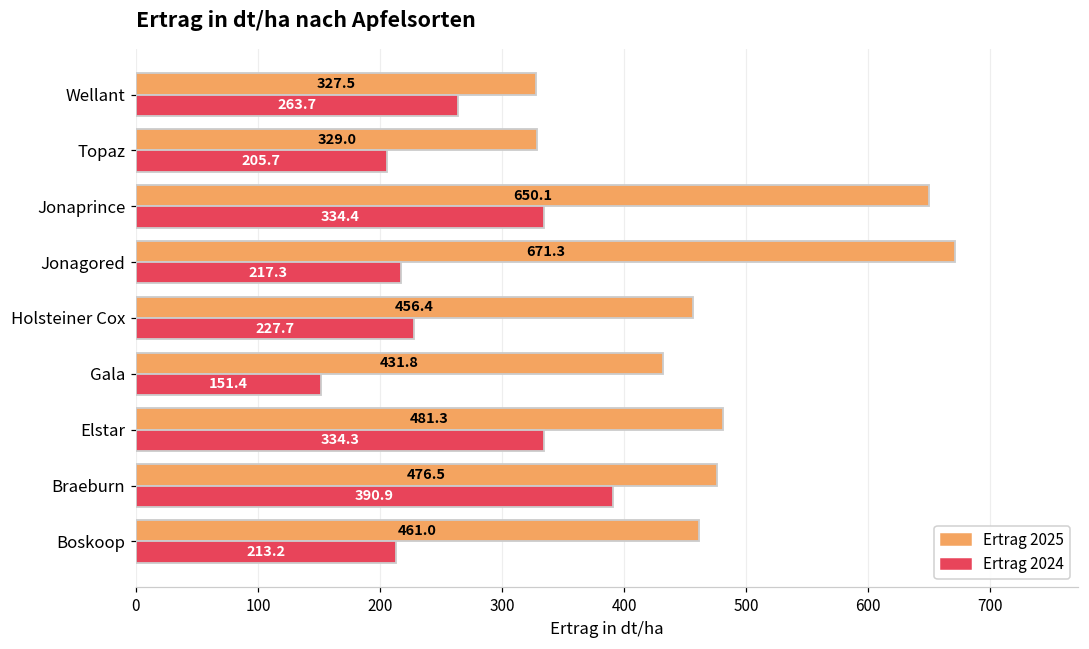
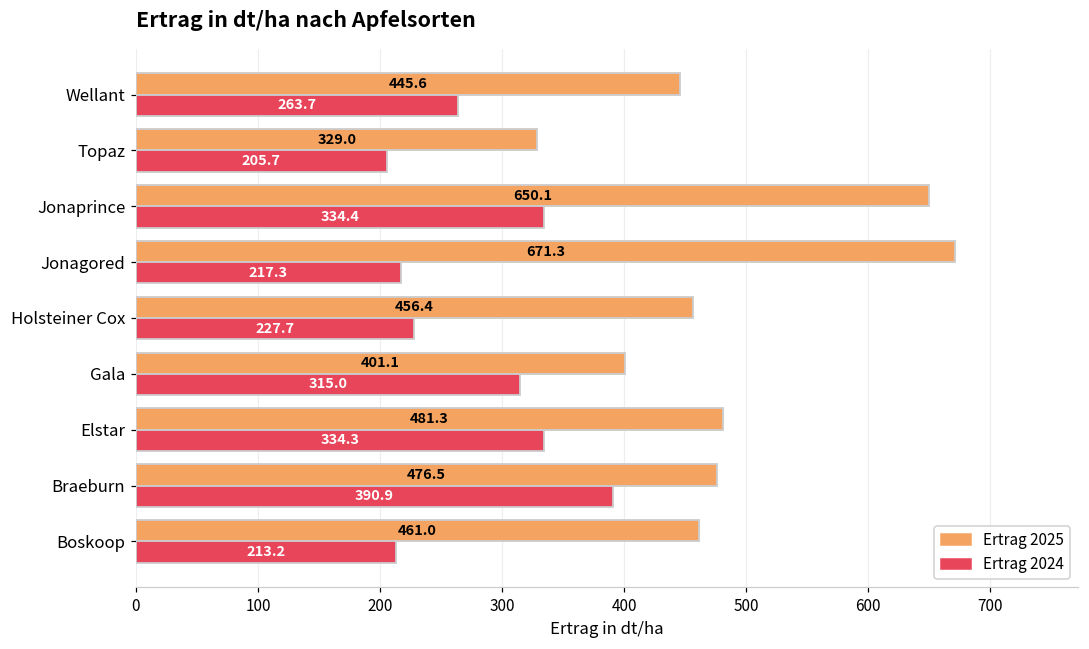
  {
    "Ertrag 2025": {
-     "Wellant": 327.5,
+     "Wellant": 445.6,
      "Topaz": 329.0,
      "Jonaprince": 650.1,
      "Jonagored": 671.3,
      "Holsteiner Cox": 456.4,
-     "Gala": 431.8,
+     "Gala": 401.1,
      "Elstar": 481.3,
      "Braeburn": 476.5,
      "Boskoop": 461.0
    },
    "Ertrag 2024": {
      "Wellant": 263.7,
      "Topaz": 205.7,
      "Jonaprince": 334.4,
      "Jonagored": 217.3,
      "Holsteiner Cox": 227.7,
-     "Gala": 151.4,
+     "Gala": 315.0,
      "Elstar": 334.3,
      "Braeburn": 390.9,
      "Boskoop": 213.2
    }
  }
